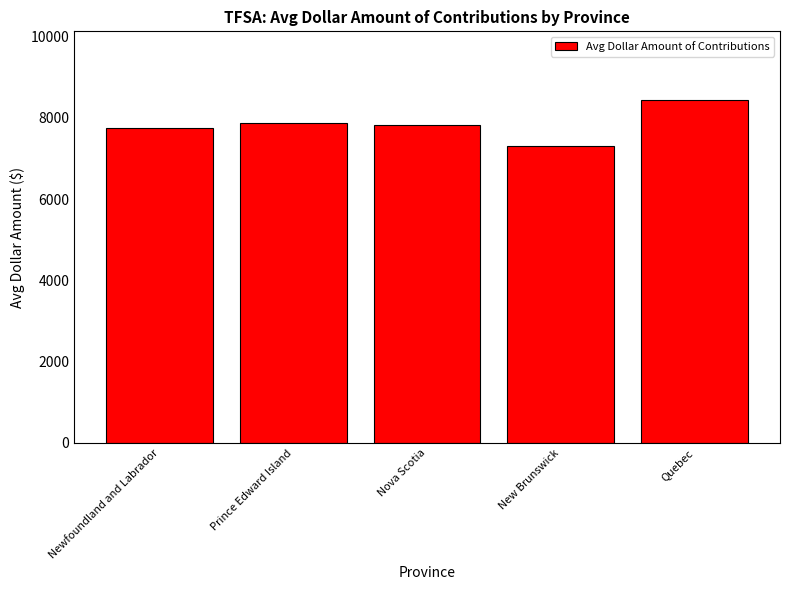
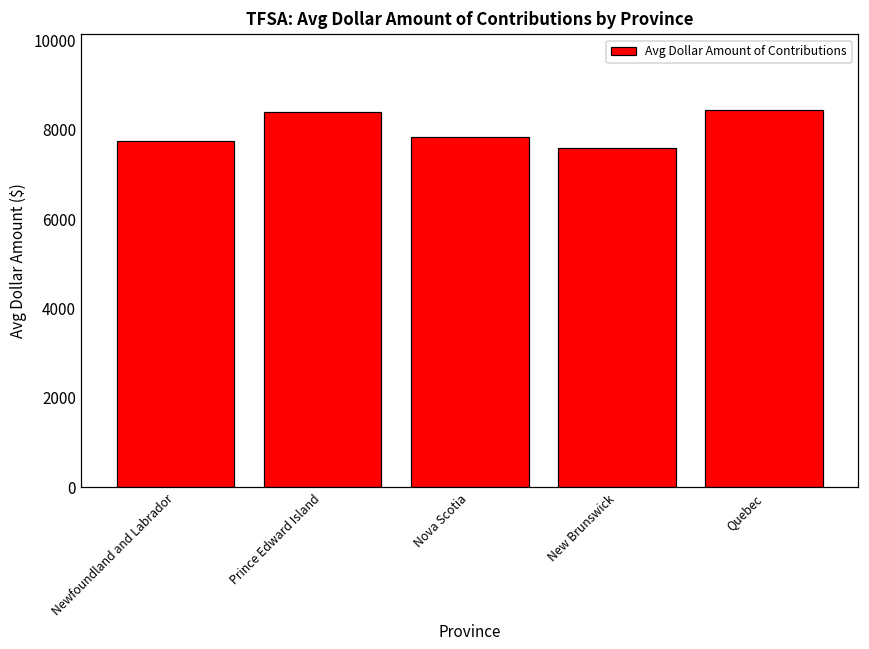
  {
    "Newfoundland and Labrador": 7700,
-   "Prince Edward Island": 7900,
+   "Prince Edward Island": 8400,
    "Nova Scotia": 7800,
-   "New Brunswick": 7300,
+   "New Brunswick": 7600,
    "Quebec": 8400
  }
